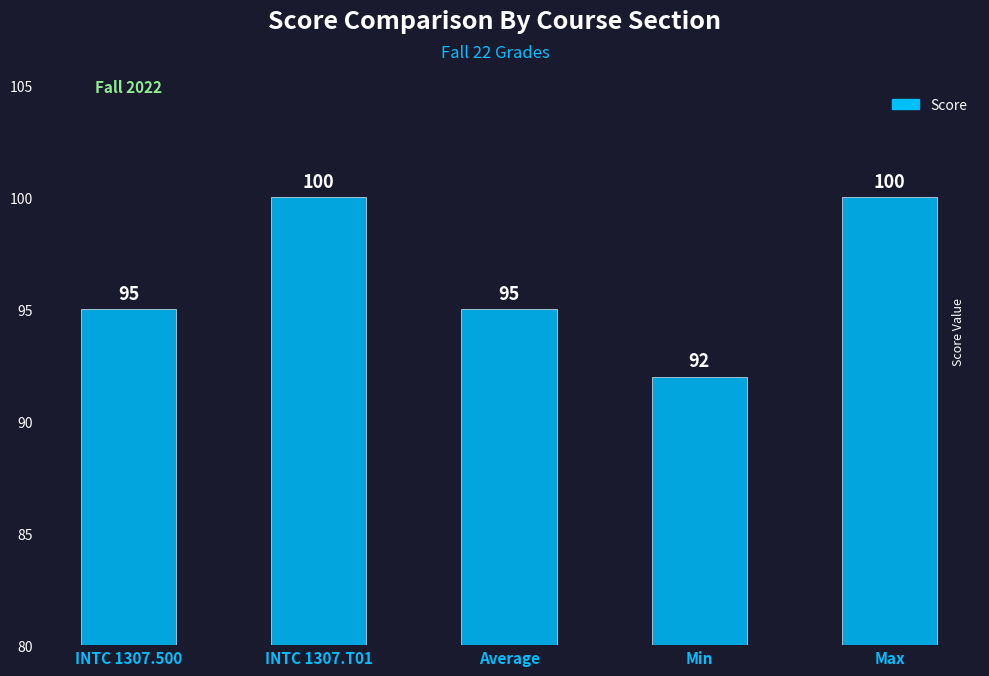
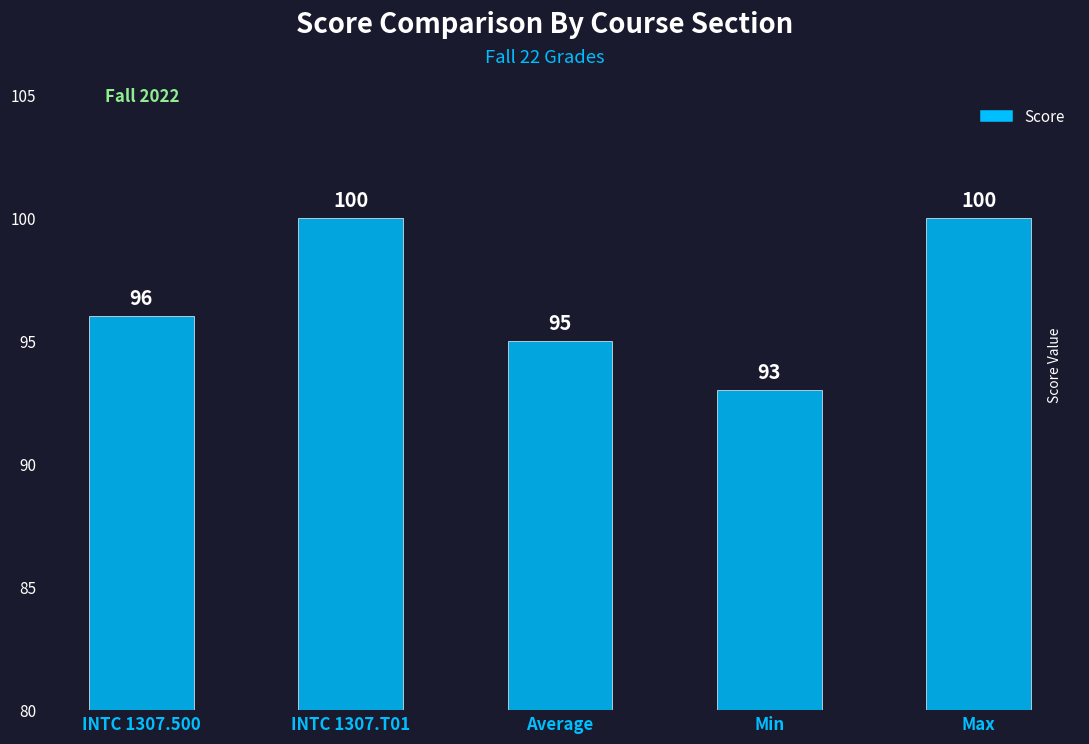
  {
-   "INTC 1307.500": 95,
+   "INTC 1307.500": 96,
    "INTC 1307.T01": 100,
    "Average": 95,
-   "Min": 92,
+   "Min": 93,
    "Max": 100
  }
